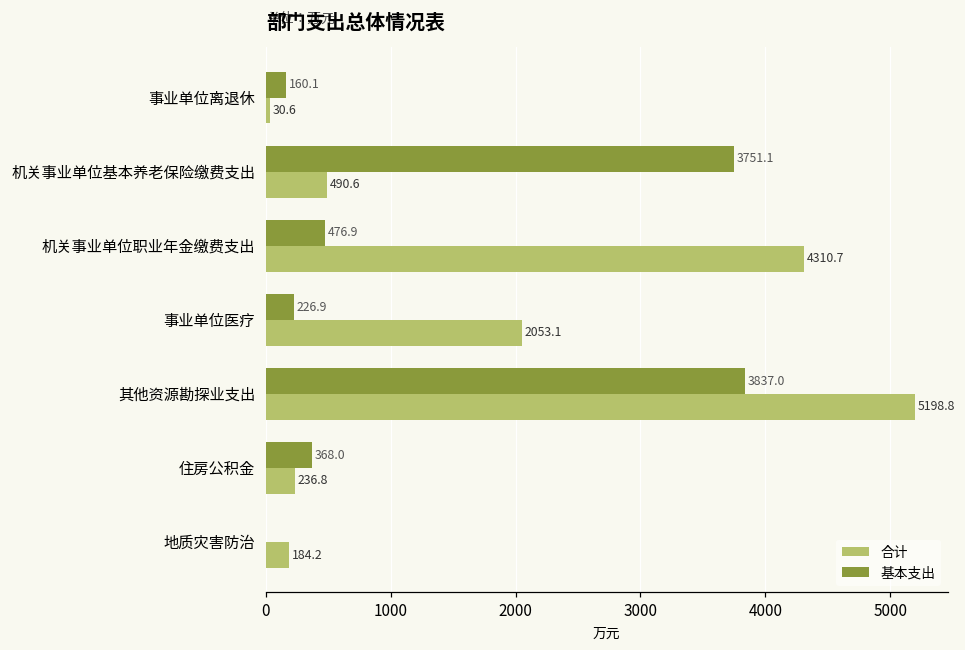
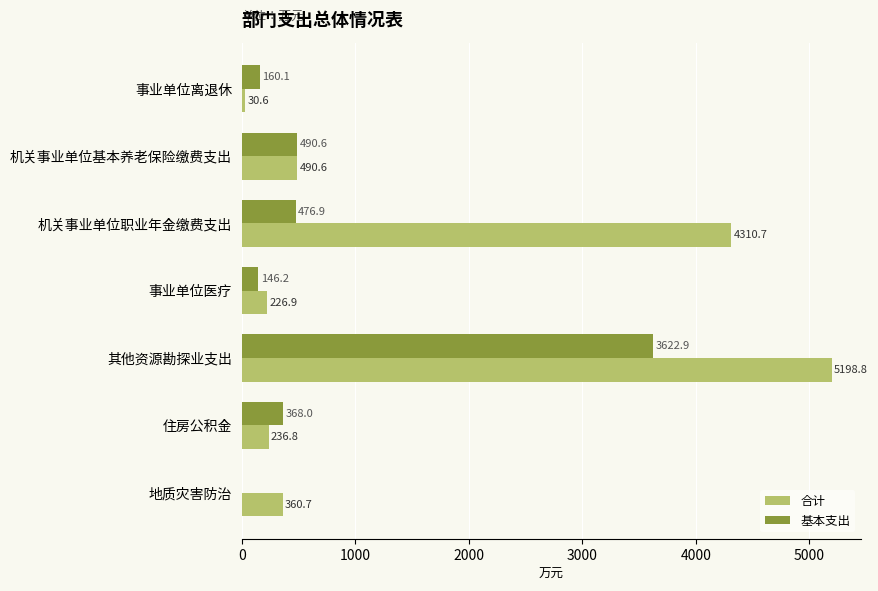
  {
    "合计": {
      "事业单位离退休": 30.6,
      "机关事业单位基本养老保险缴费支出": 490.6,
      "机关事业单位职业年金缴费支出": 4310.7,
-     "事业单位医疗": 2053.1,
+     "事业单位医疗": 226.9,
      "其他资源勘探业支出": 5198.8,
      "住房公积金": 236.8,
-     "地质灾害防治": 184.2
+     "地质灾害防治": 360.7
    },
    "基本支出": {
      "事业单位离退休": 160.1,
-     "机关事业单位基本养老保险缴费支出": 3751.1,
+     "机关事业单位基本养老保险缴费支出": 490.6,
      "机关事业单位职业年金缴费支出": 476.9,
-     "事业单位医疗": 226.9,
-     "其他资源勘探业支出": 3837.0,
+     "事业单位医疗": 146.2,
+     "其他资源勘探业支出": 3622.9,
      "住房公积金": 368.0
    }
  }
